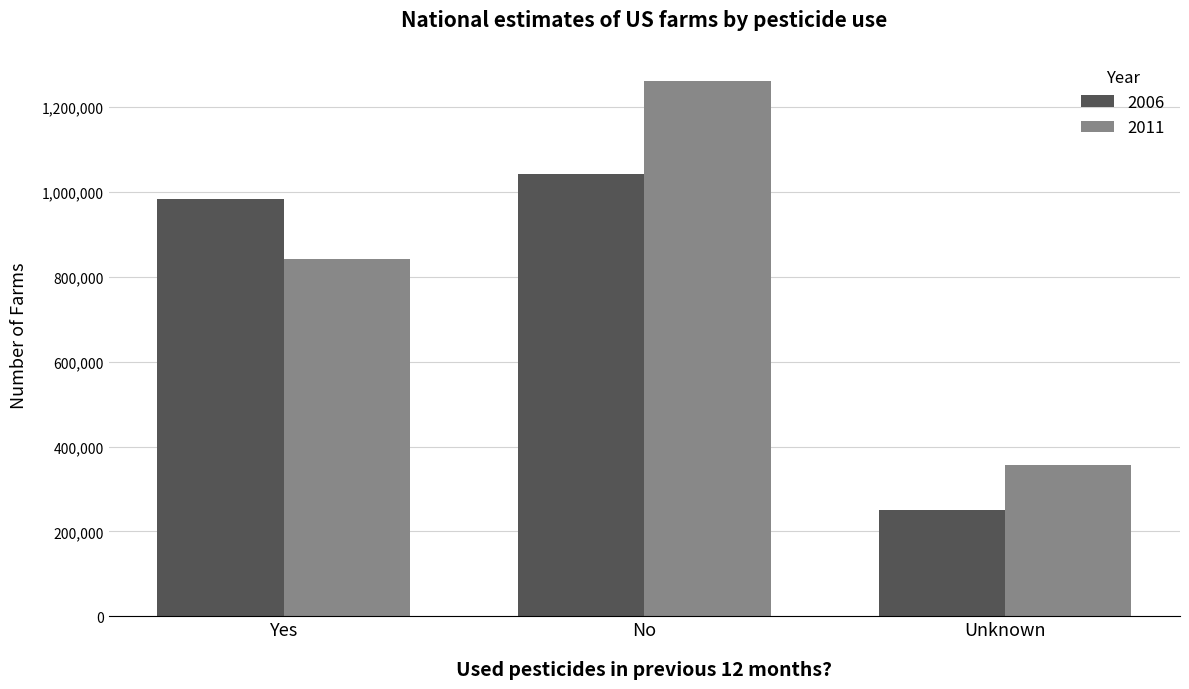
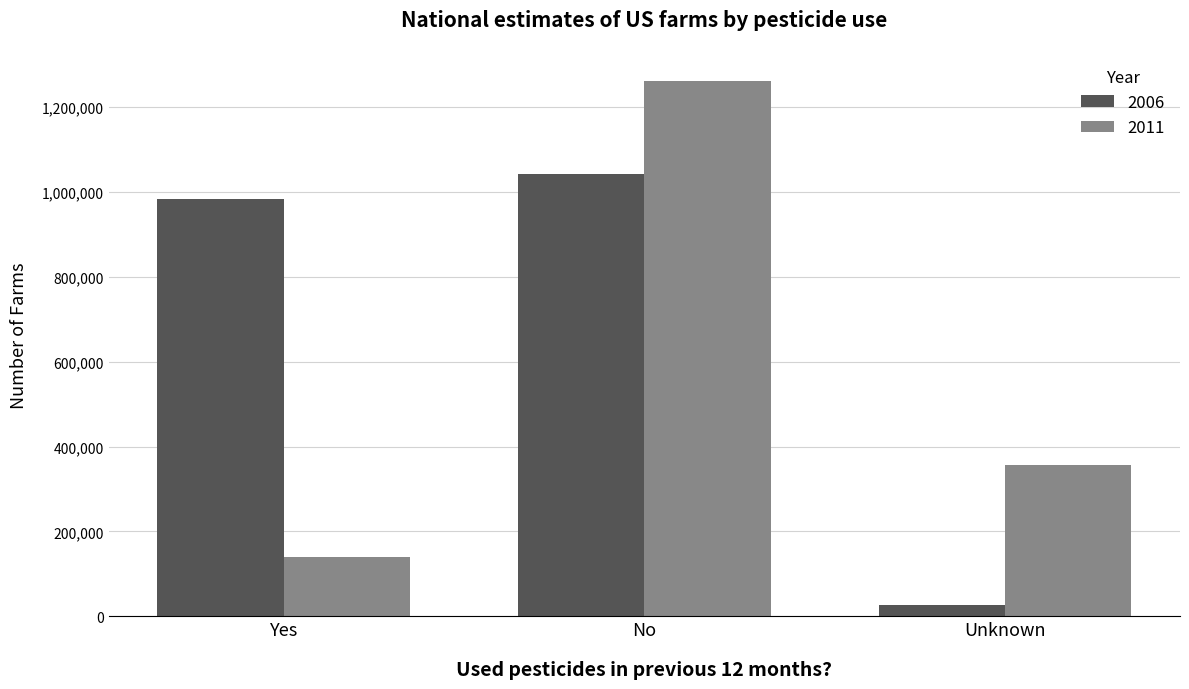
  {
    "2006": {
      "Yes": "980,000",
      "No": "1,040,000",
-     "Unknown": "250,000"
+     "Unknown": "30,000"
    },
    "2011": {
-     "Yes": "840,000",
+     "Yes": "140,000",
      "No": "1,260,000",
      "Unknown": "360,000"
    }
  }
